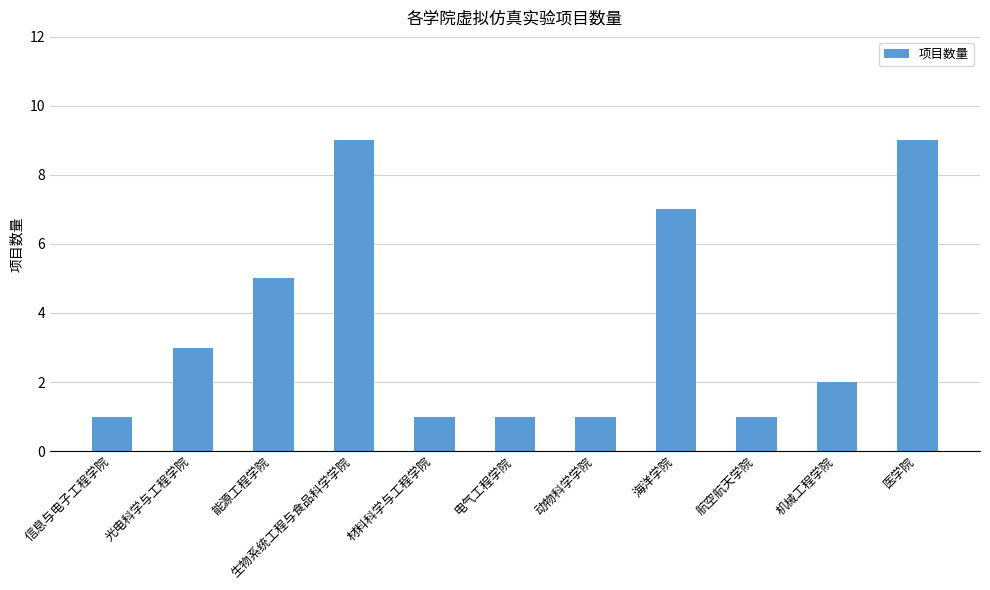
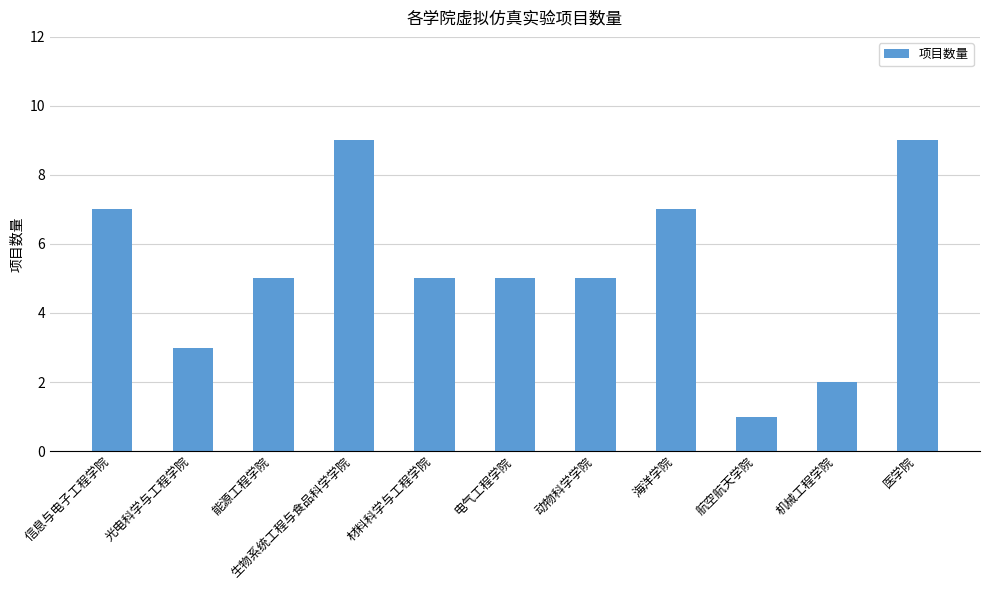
  {
-   "信息与电子工程学院": 1,
+   "信息与电子工程学院": 7,
    "光电科学与工程学院": 3,
    "能源工程学院": 5,
    "生物系统工程与食品科学学院": 9,
-   "材料科学与工程学院": 1,
-   "电气工程学院": 1,
-   "动物科学学院": 1,
+   "材料科学与工程学院": 5,
+   "电气工程学院": 5,
+   "动物科学学院": 5,
    "海洋学院": 7,
    "航空航天学院": 1,
    "机械工程学院": 2,
    "医学院": 9
  }
